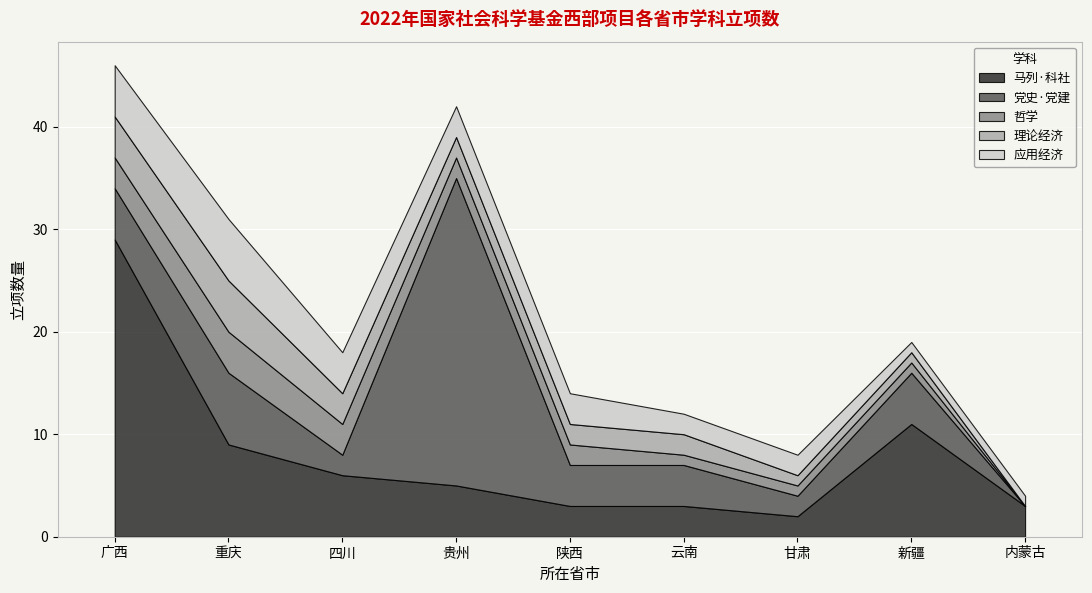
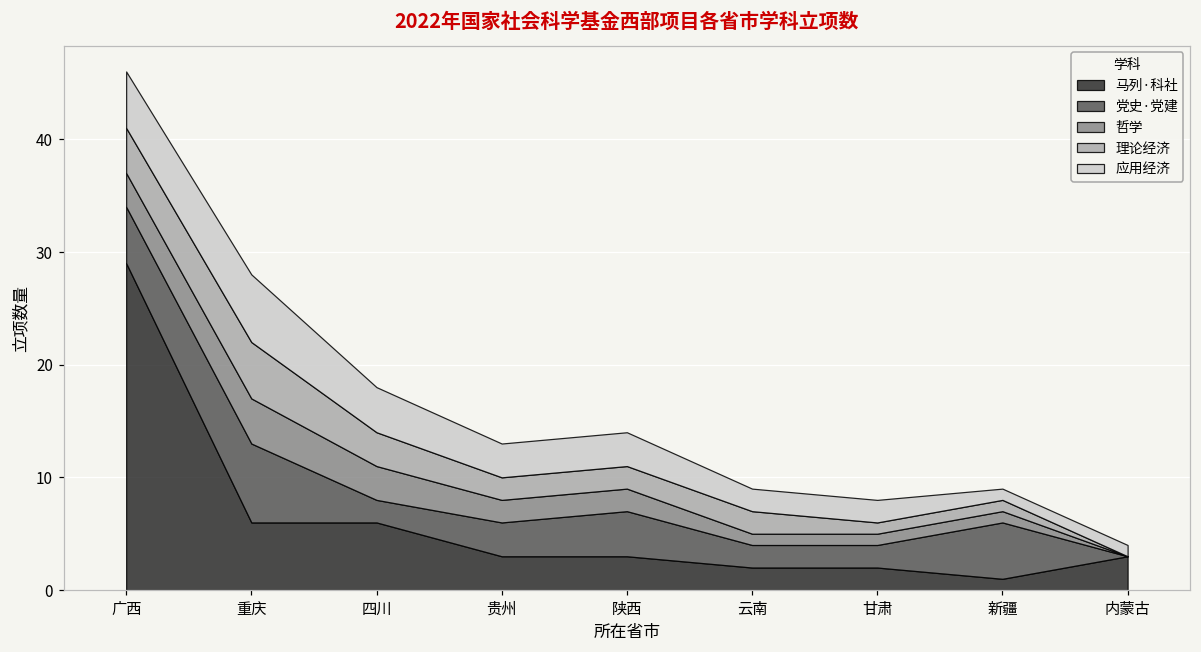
  {
    "马列·科社": {
      "广西": 29,
-     "重庆": 9,
+     "重庆": 6,
      "四川": 6,
-     "贵州": 5,
+     "贵州": 3,
      "陕西": 3,
-     "云南": 3,
+     "云南": 2,
      "甘肃": 2,
-     "新疆": 11
+     "新疆": 1
    },
    "党史·党建": {
      "广西": 5,
      "重庆": 7,
      "四川": 2,
-     "贵州": 30,
+     "贵州": 3,
      "陕西": 4,
-     "云南": 4,
+     "云南": 2,
      "甘肃": 2,
      "新疆": 5
    }
  }
